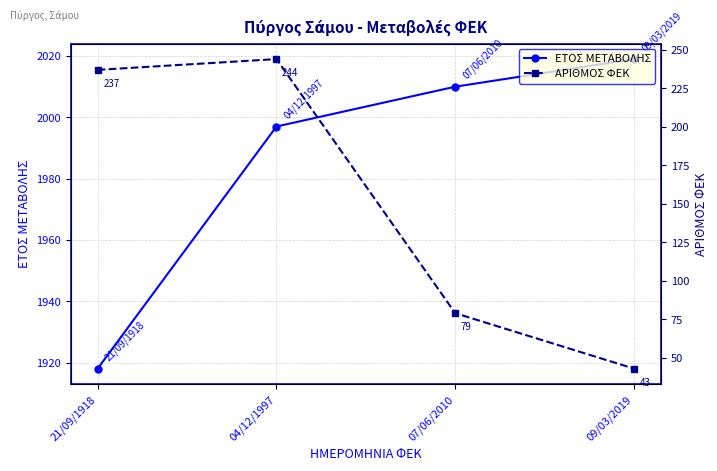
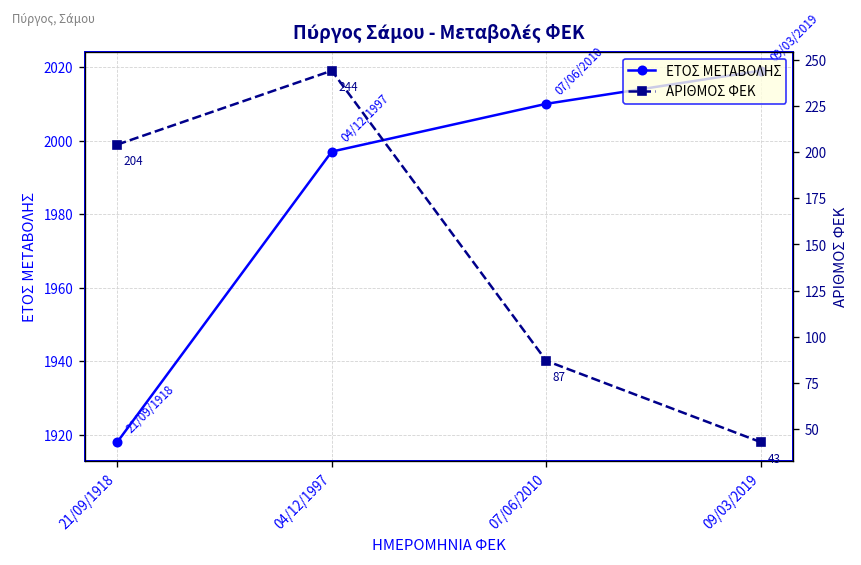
  {
    "ΕΤΟΣ ΜΕΤΑΒΟΛΗΣ": {
      "21/09/1918": 1918,
      "04/12/1997": 1997,
      "07/06/2010": 2010
    },
    "ΑΡΙΘΜΟΣ ΦΕΚ": {
-     "21/09/1918": 237,
+     "21/09/1918": 204,
      "04/12/1997": 244,
-     "07/06/2010": 79,
+     "07/06/2010": 87,
      "09/03/2019": 43
    }
  }
